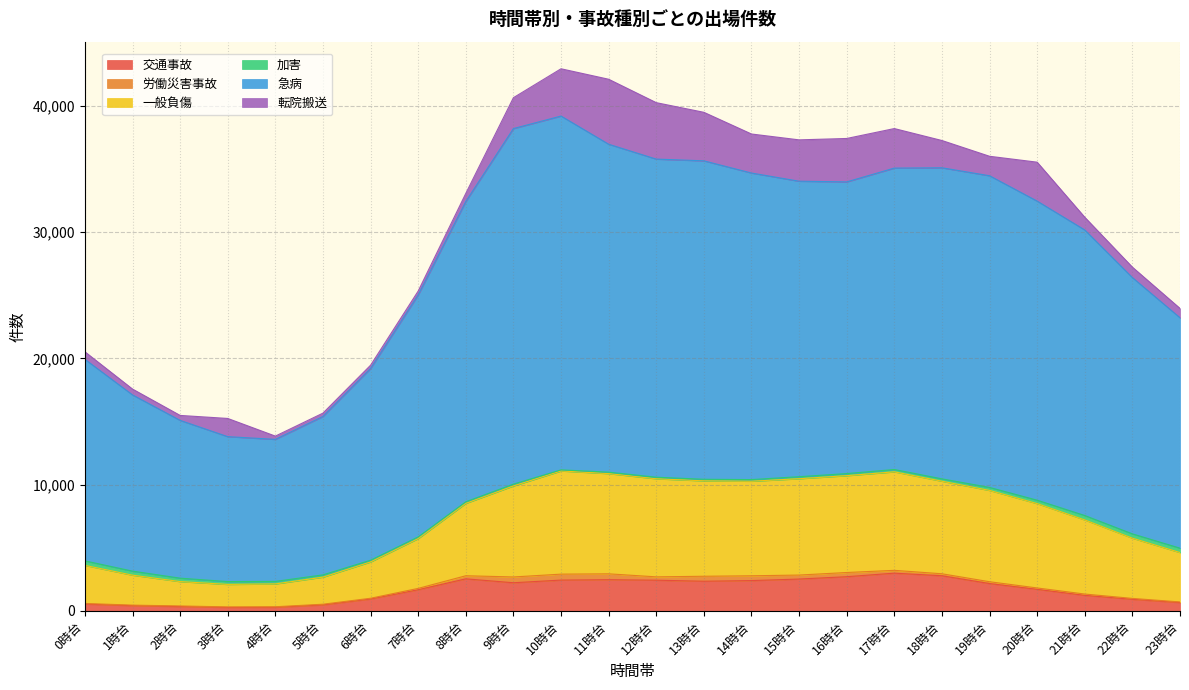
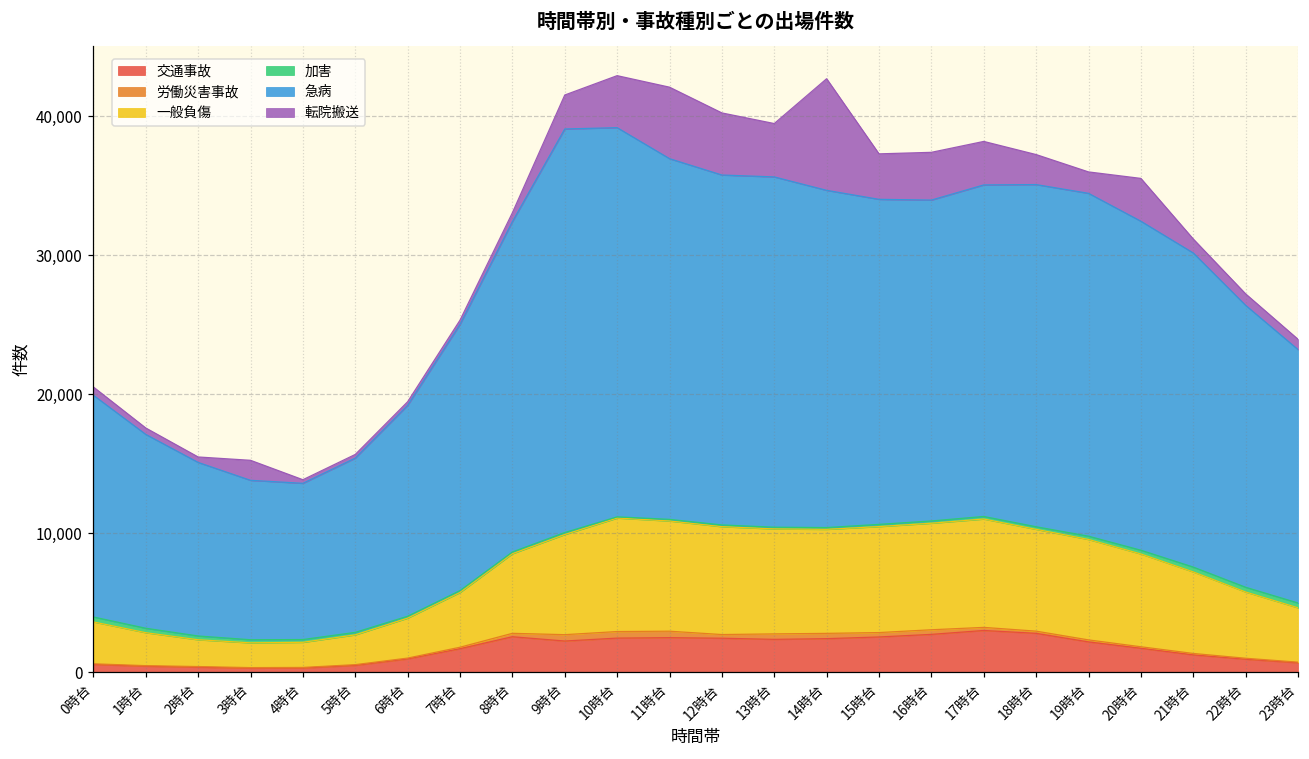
  {
    "一般負傷": {
      "0時台": "3,000",
      "1時台": "2,400",
      "2時台": "1,900",
      "3時台": "1,800",
      "19時台": "7,200",
      "20時台": "6,700",
      "21時台": "5,900",
      "22時台": "4,800",
      "23時台": "3,900"
    },
    "加害": {
      "0時台": "400",
      "1時台": "300",
      "2時台": "300",
      "3時台": "200",
      "19時台": "200",
      "20時台": "300",
      "21時台": "400",
      "22時台": "300",
      "23時台": "300"
    },
    "急病": {
      "0時台": "16,000",
      "1時台": "14,000",
      "2時台": "12,500",
      "3時台": "11,500",
      "4時台": "11,200",
      "5時台": "12,500",
      "6時台": "15,200",
      "7時台": "19,200",
      "8時台": "23,800",
-     "9時台": "28,200",
+     "9時台": "29,100",
      "10時台": "28,000",
      "11時台": "26,000",
      "12時台": "25,200",
      "13時台": "25,200",
      "14時台": "24,300",
      "15時台": "23,400",
      "16時台": "23,100",
      "17時台": "23,900",
      "18時台": "24,600",
      "19時台": "24,700",
      "20時台": "23,700",
      "21時台": "22,600",
      "22時台": "20,300",
      "23時台": "18,200"
    },
    "転院搬送": {
      "0時台": "600",
      "1時台": "500",
      "2時台": "400",
      "3時台": "1,400",
      "4時台": "300",
      "5時台": "300",
      "6時台": "300",
      "7時台": "300",
      "8時台": "600",
      "9時台": "2,400",
      "10時台": "3,700",
      "11時台": "5,100",
      "12時台": "4,500",
      "13時台": "3,800",
-     "14時台": "3,100",
+     "14時台": "8,000",
      "15時台": "3,300",
      "16時台": "3,400",
      "17時台": "3,100",
      "18時台": "2,200",
      "19時台": "1,500",
      "20時台": "3,100",
      "21時台": "1,000",
      "22時台": "800",
      "23時台": "700"
    }
  }
